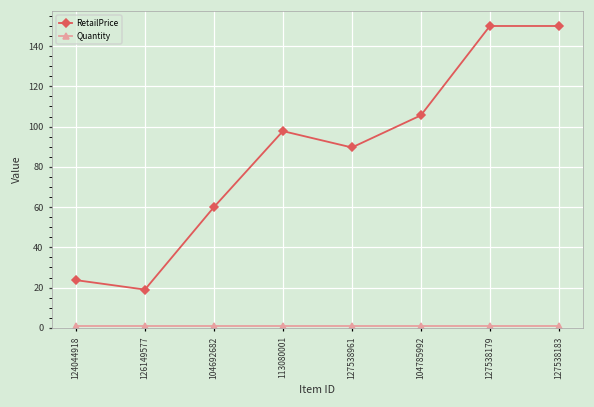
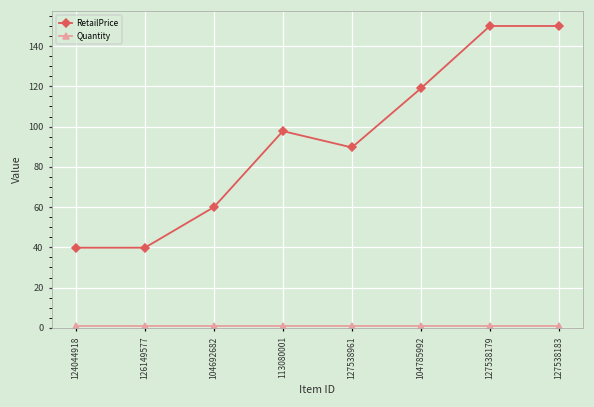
  {
    "RetailPrice": {
-     "124044918": 24,
-     "126149577": 19,
+     "124044918": 40,
+     "126149577": 40,
      "104692682": 60,
      "113080001": 98,
      "127538961": 90,
-     "104785992": 106,
+     "104785992": 119,
      "127538179": 150,
      "127538183": 150
    },
    "Quantity": {
      "124044918": 1,
      "126149577": 1,
      "104692682": 1,
      "113080001": 1,
      "127538961": 1,
      "104785992": 1,
      "127538179": 1,
      "127538183": 1
    }
  }
